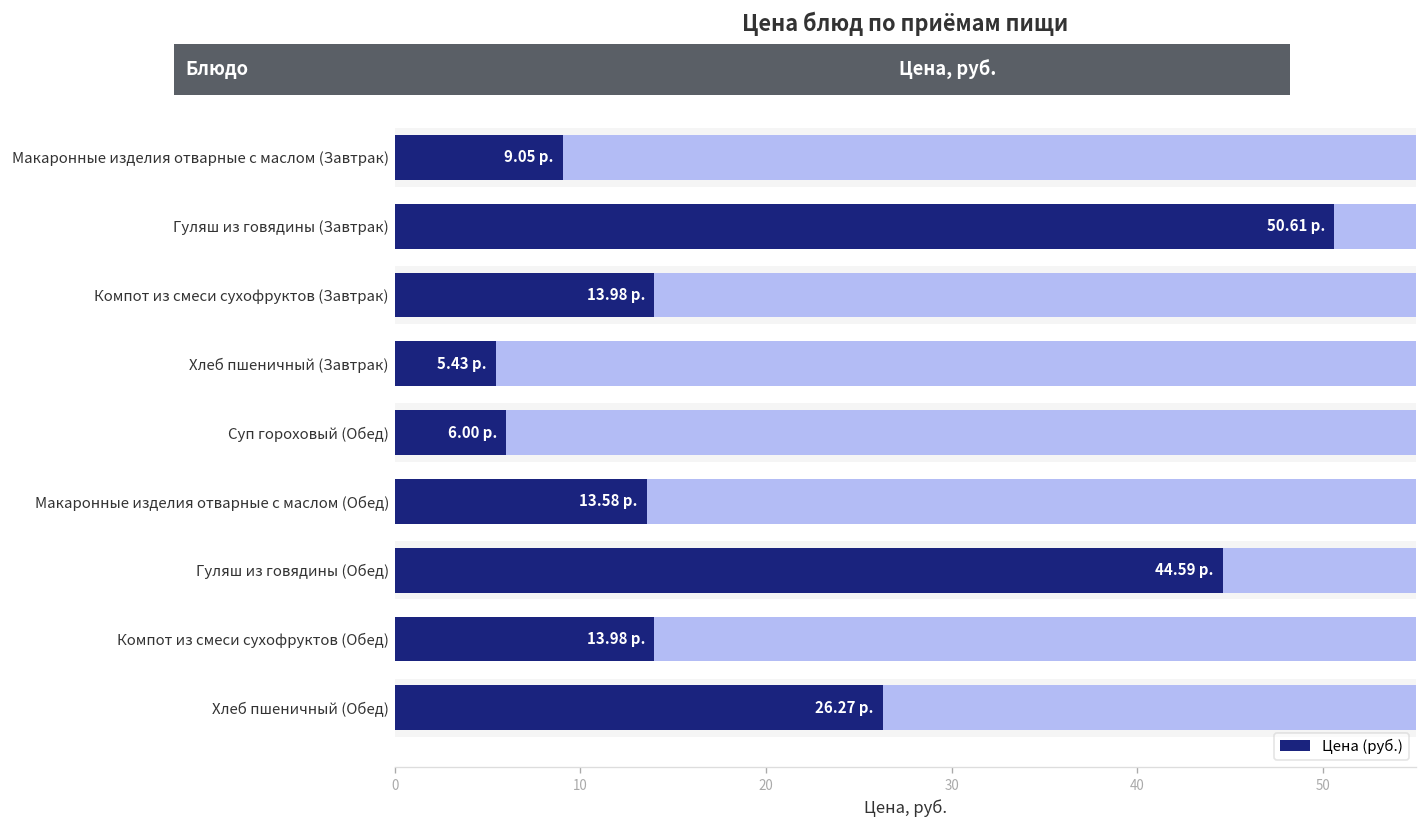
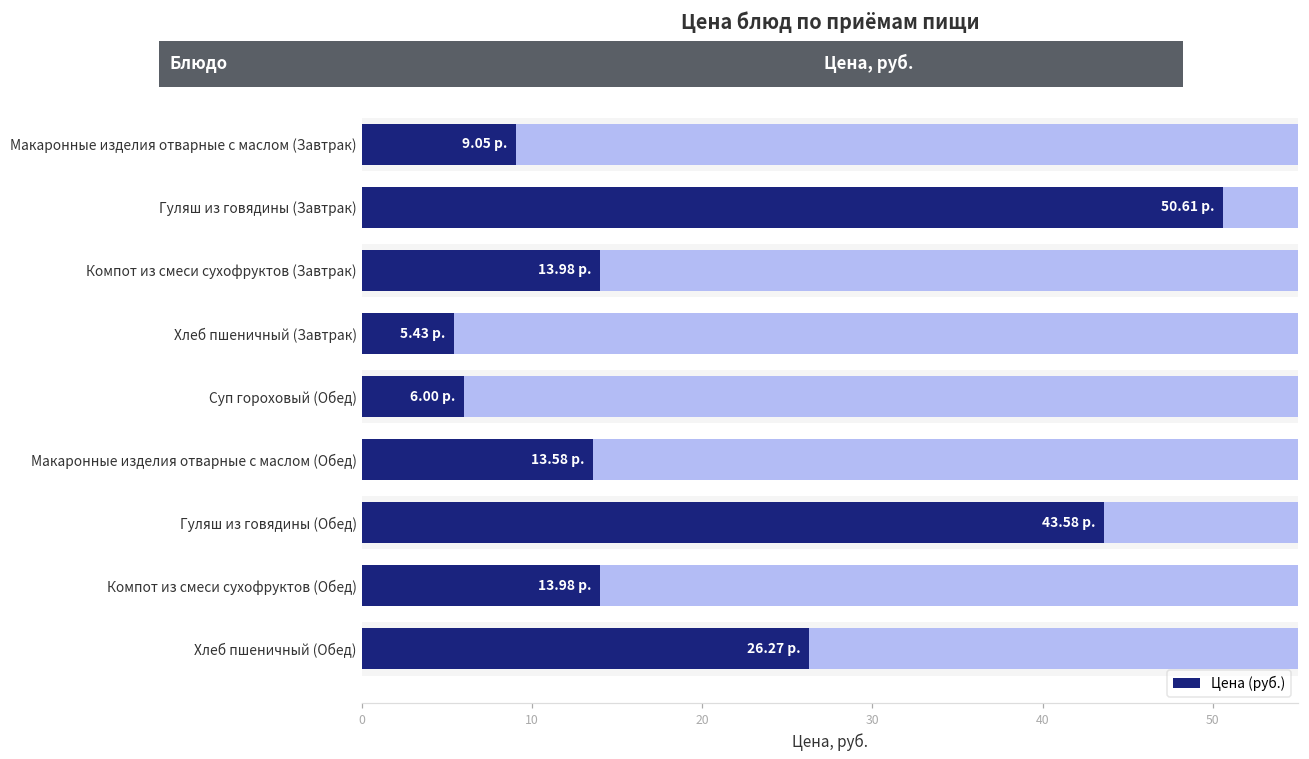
  {
    "Цена (руб.)": {
-     "Гуляш из говядины (Обед)": 44.59
+     "Гуляш из говядины (Обед)": 43.58
    }
  }
